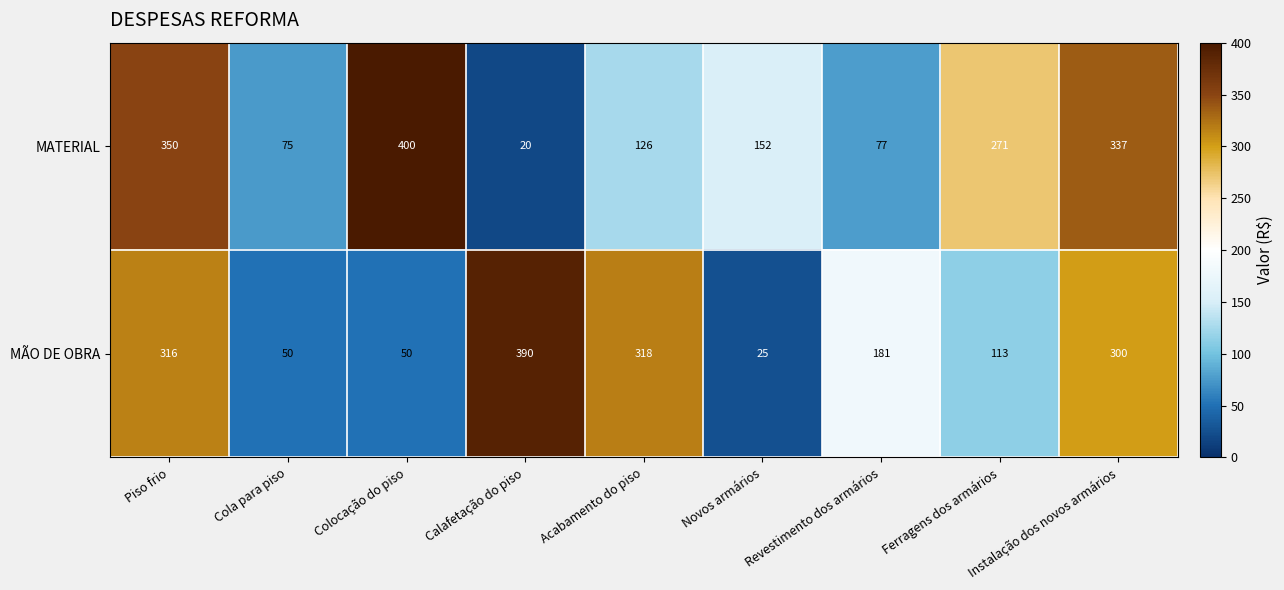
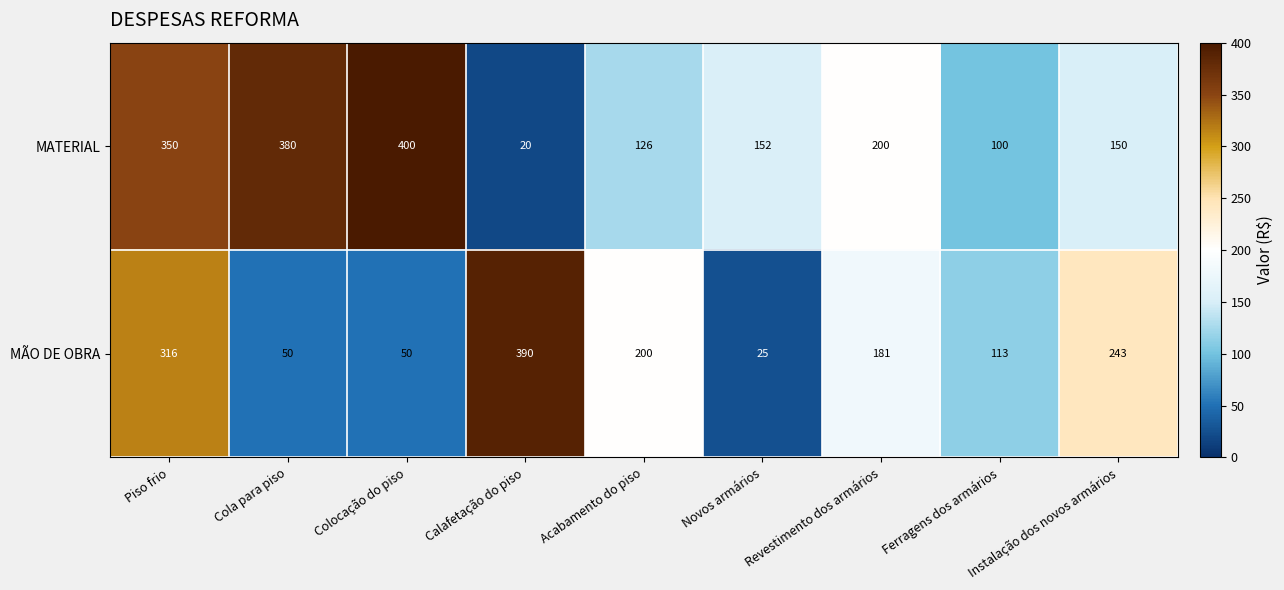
  {
    "MATERIAL": {
      "Piso frio": 350,
-     "Cola para piso": 75,
+     "Cola para piso": 380,
      "Colocação do piso": 400,
      "Calafetação do piso": 20,
      "Acabamento do piso": 126,
      "Novos armários": 152,
-     "Revestimento dos armários": 77,
-     "Ferragens dos armários": 271,
-     "Instalação dos novos armários": 337
+     "Revestimento dos armários": 200,
+     "Ferragens dos armários": 100,
+     "Instalação dos novos armários": 150
    },
    "MÃO DE OBRA": {
      "Piso frio": 316,
      "Cola para piso": 50,
      "Colocação do piso": 50,
      "Calafetação do piso": 390,
-     "Acabamento do piso": 318,
+     "Acabamento do piso": 200,
      "Novos armários": 25,
      "Revestimento dos armários": 181,
      "Ferragens dos armários": 113,
-     "Instalação dos novos armários": 300
+     "Instalação dos novos armários": 243
    }
  }
